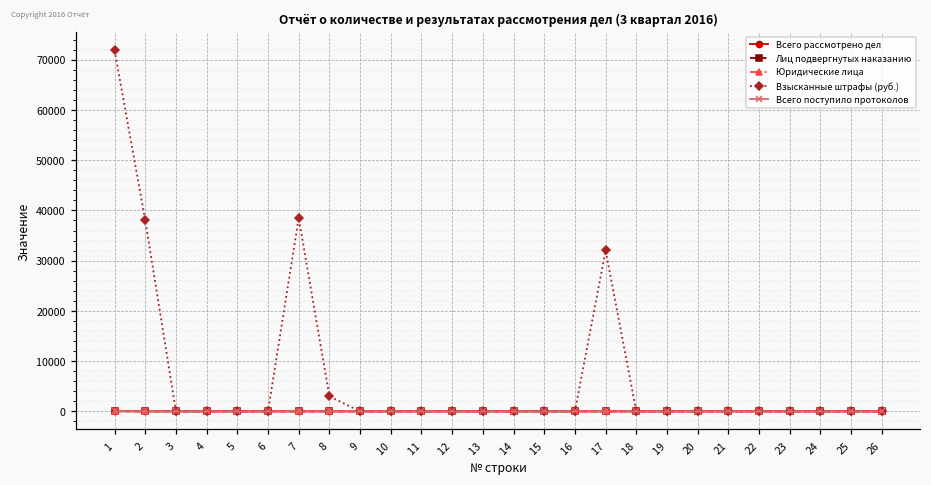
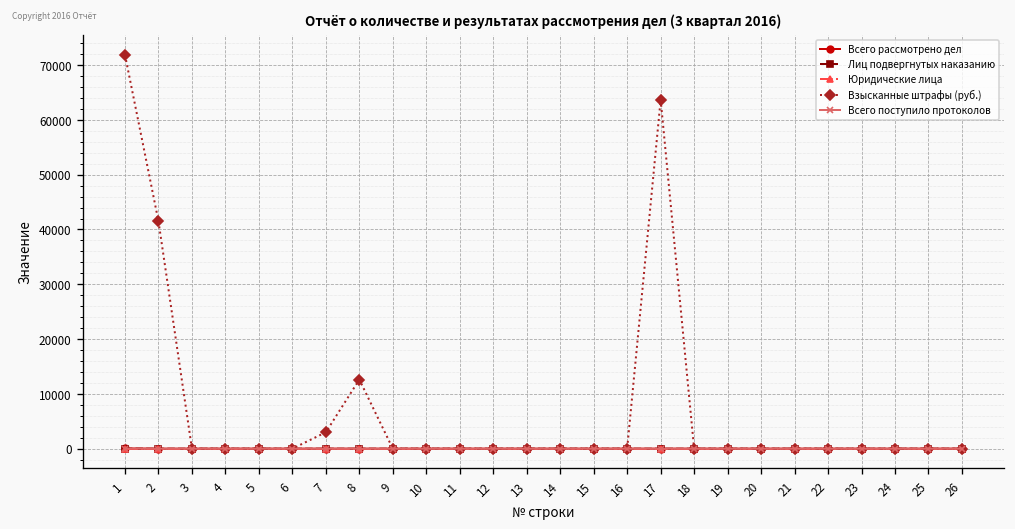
  {
    "Взысканные штрафы (руб.)": {
      "1": 72000,
-     "2": 38000,
-     "7": 39000,
-     "8": 3000,
-     "17": 32000
+     "2": 41000,
+     "7": 3000,
+     "8": 13000,
+     "17": 64000
    }
  }
